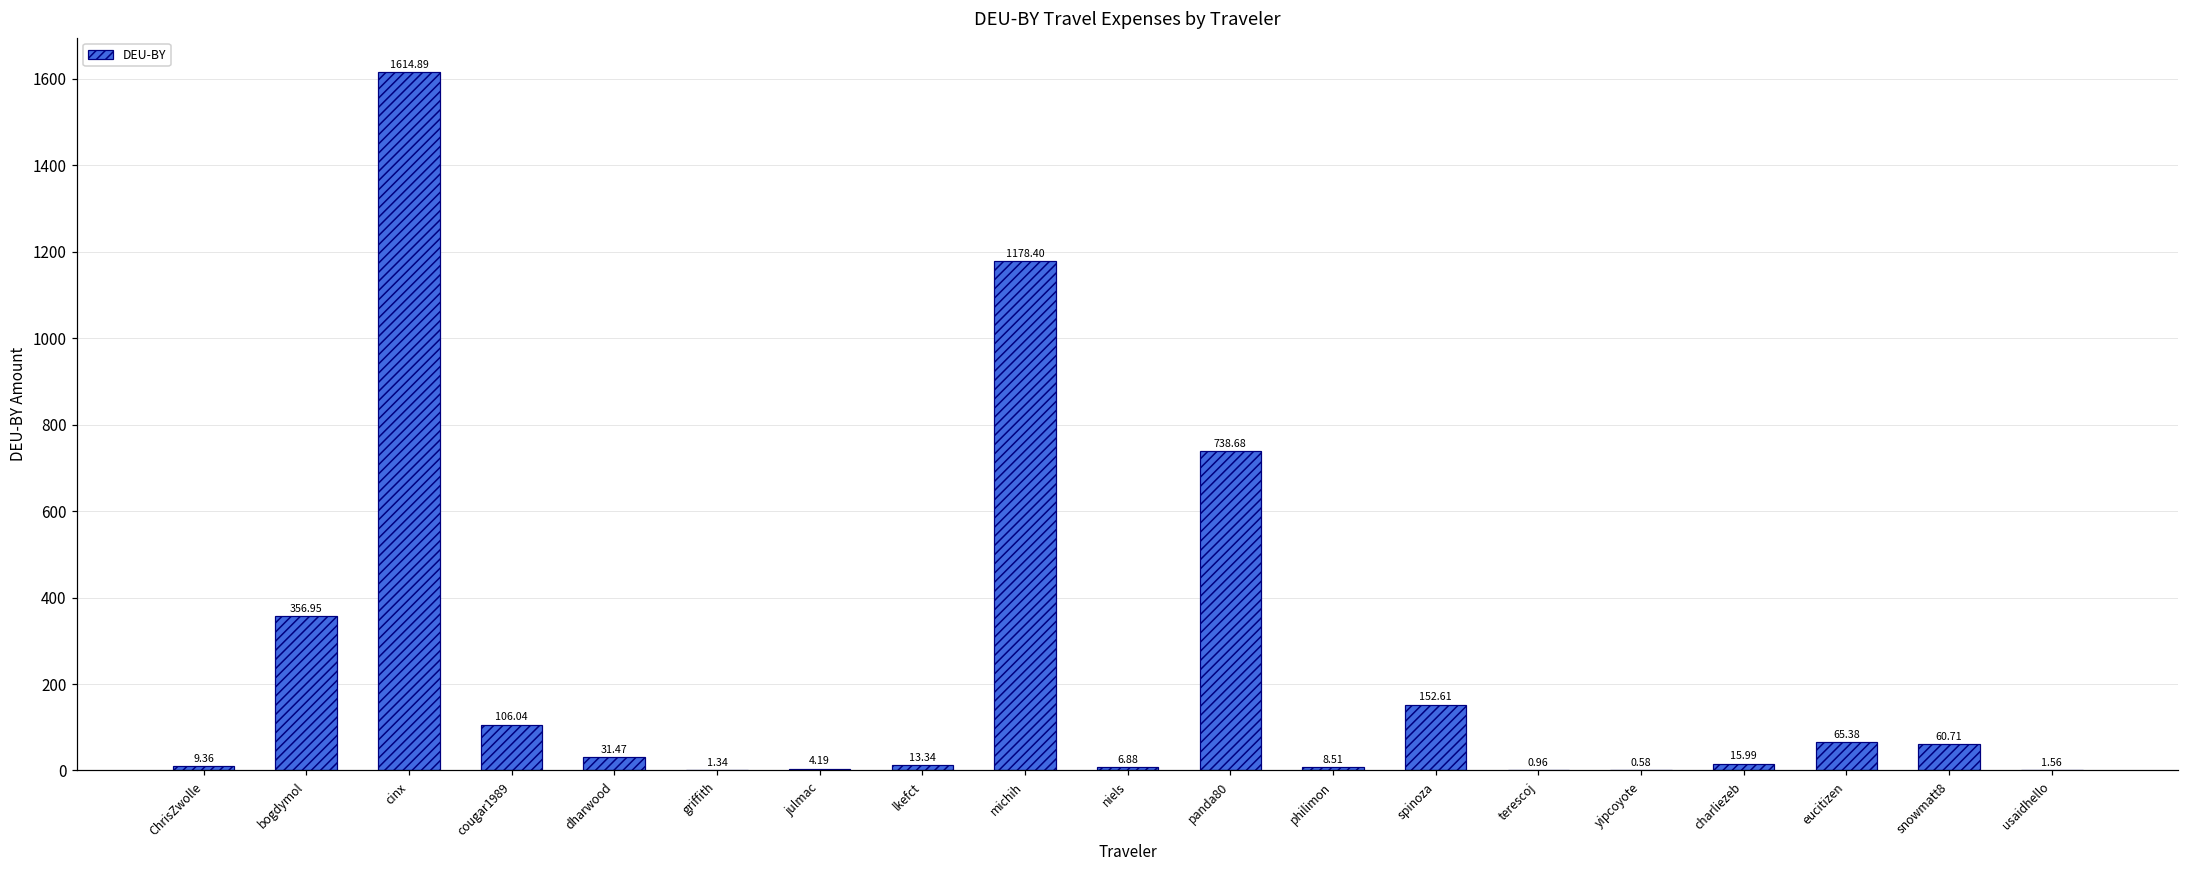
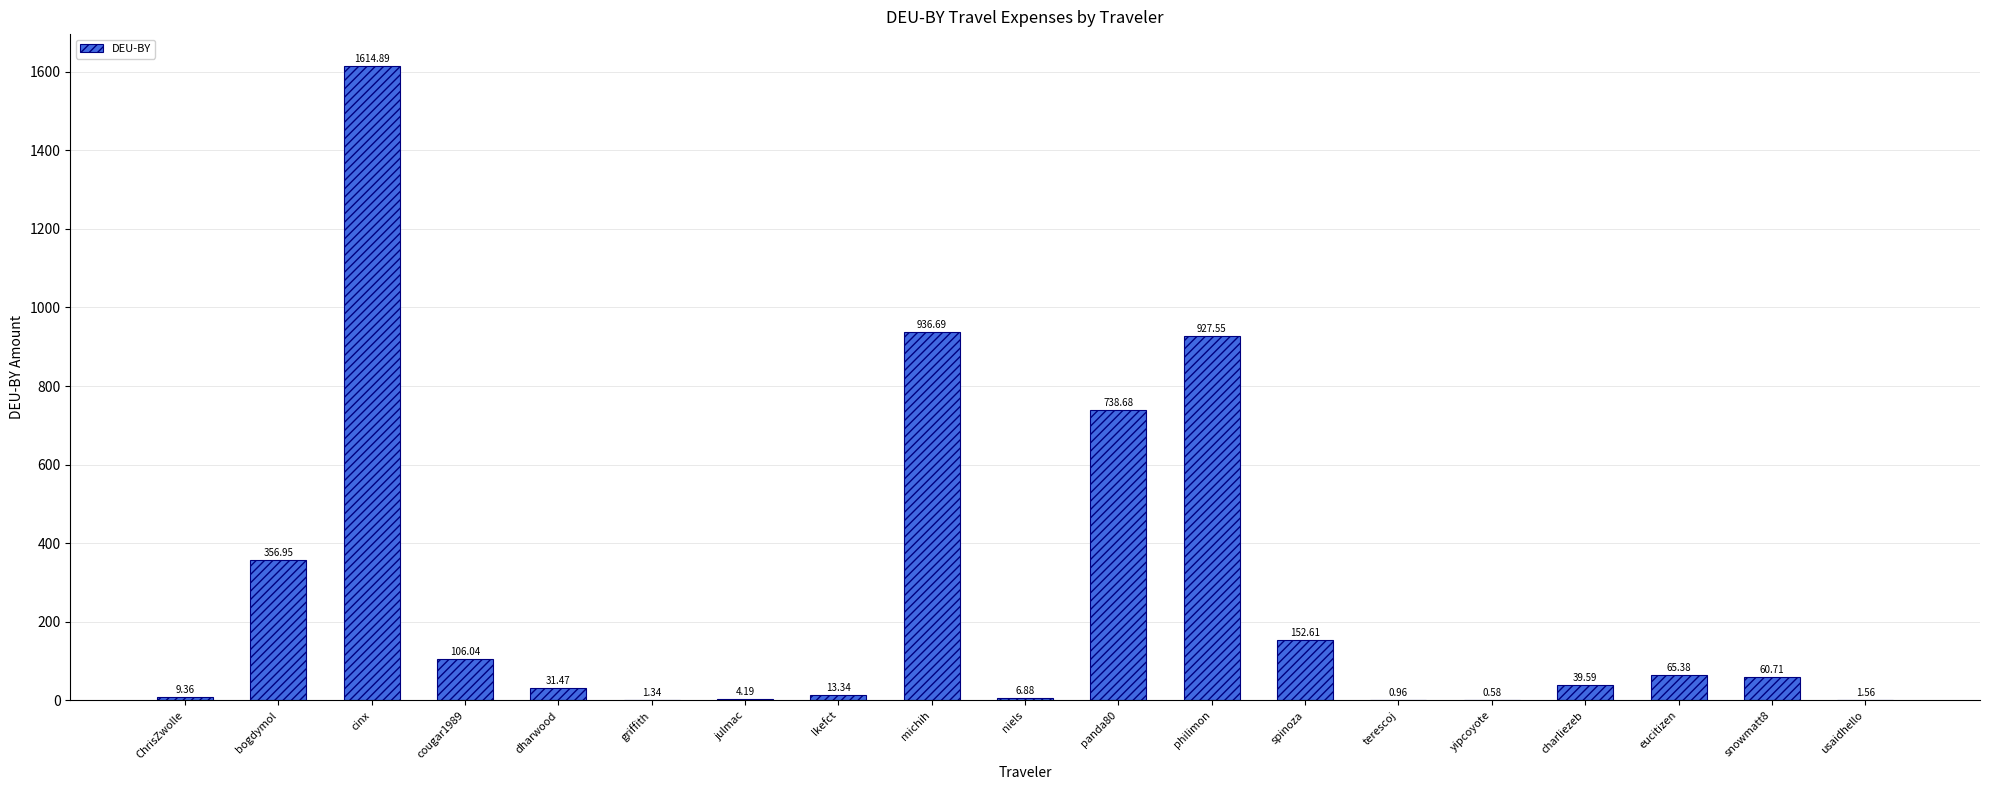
  {
    "ChrisZwolle": 9.36,
    "bogdymol": 356.95,
    "cinx": 1614.89,
    "cougar1989": 106.04,
    "dharwood": 31.47,
    "griffith": 1.34,
    "julmac": 4.19,
    "lkefct": 13.34,
-   "michih": 1178.40,
+   "michih": 936.69,
    "niels": 6.88,
    "panda80": 738.68,
-   "philimon": 8.51,
+   "philimon": 927.55,
    "spinoza": 152.61,
    "terescoj": 0.96,
    "yipcoyote": 0.58,
-   "charliezeb": 15.99,
+   "charliezeb": 39.59,
    "eucitizen": 65.38,
    "snowmatt8": 60.71,
    "usaidhello": 1.56
  }
